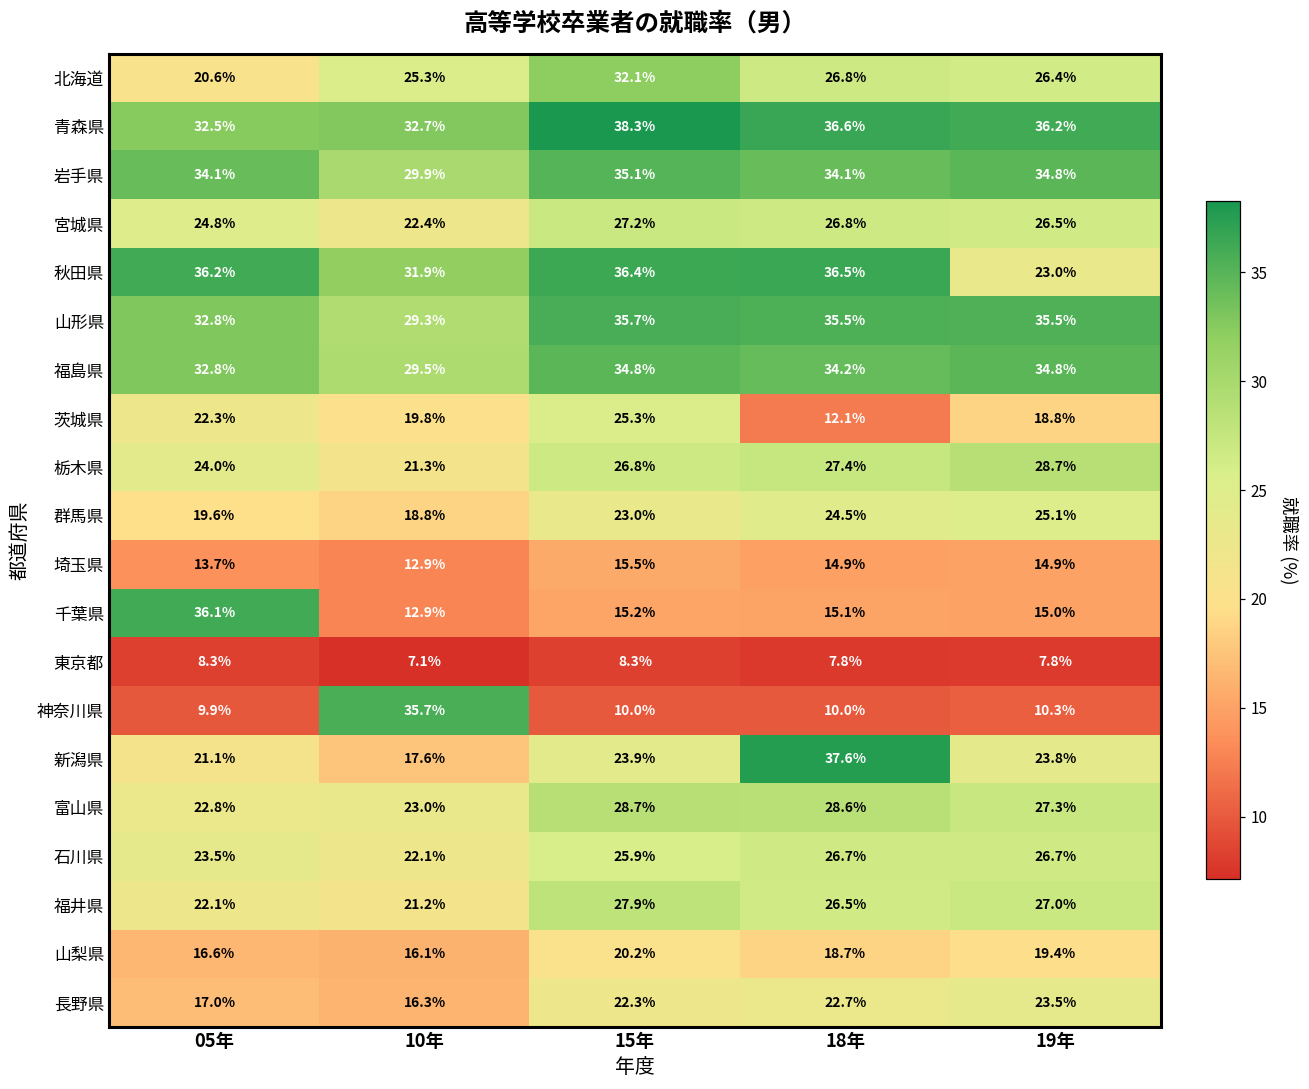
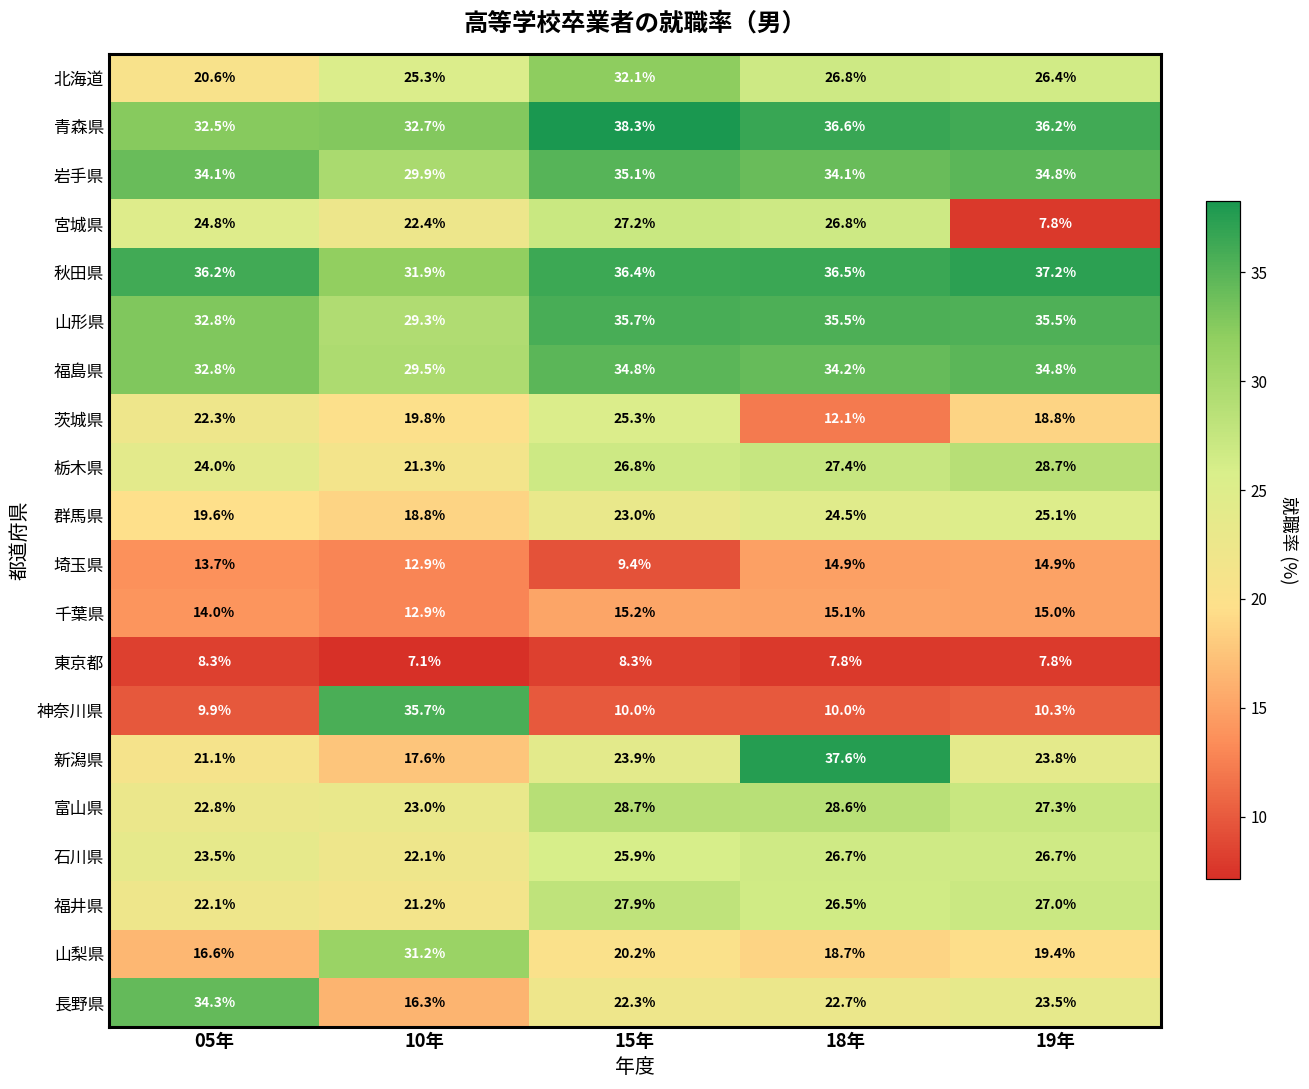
  {
    "北海道": {
      "05年": "20.6%",
      "10年": "25.3%",
      "15年": "32.1%",
      "18年": "26.8%",
      "19年": "26.4%"
    },
    "青森県": {
      "05年": "32.5%",
      "10年": "32.7%",
      "15年": "38.3%",
      "18年": "36.6%",
      "19年": "36.2%"
    },
    "岩手県": {
      "05年": "34.1%",
      "10年": "29.9%",
      "15年": "35.1%",
      "18年": "34.1%",
      "19年": "34.8%"
    },
    "宮城県": {
      "05年": "24.8%",
      "10年": "22.4%",
      "15年": "27.2%",
      "18年": "26.8%",
-     "19年": "26.5%"
+     "19年": "7.8%"
    },
    "秋田県": {
      "05年": "36.2%",
      "10年": "31.9%",
      "15年": "36.4%",
      "18年": "36.5%",
-     "19年": "23.0%"
+     "19年": "37.2%"
    },
    "山形県": {
      "05年": "32.8%",
      "10年": "29.3%",
      "15年": "35.7%",
      "18年": "35.5%",
      "19年": "35.5%"
    },
    "福島県": {
      "05年": "32.8%",
      "10年": "29.5%",
      "15年": "34.8%",
      "18年": "34.2%",
      "19年": "34.8%"
    },
    "茨城県": {
      "05年": "22.3%",
      "10年": "19.8%",
      "15年": "25.3%",
      "18年": "12.1%",
      "19年": "18.8%"
    },
    "栃木県": {
      "05年": "24.0%",
      "10年": "21.3%",
      "15年": "26.8%",
      "18年": "27.4%",
      "19年": "28.7%"
    },
    "群馬県": {
      "05年": "19.6%",
      "10年": "18.8%",
      "15年": "23.0%",
      "18年": "24.5%",
      "19年": "25.1%"
    },
    "埼玉県": {
      "05年": "13.7%",
      "10年": "12.9%",
-     "15年": "15.5%",
+     "15年": "9.4%",
      "18年": "14.9%",
      "19年": "14.9%"
    },
    "千葉県": {
-     "05年": "36.1%",
+     "05年": "14.0%",
      "10年": "12.9%",
      "15年": "15.2%",
      "18年": "15.1%",
      "19年": "15.0%"
    },
    "東京都": {
      "05年": "8.3%",
      "10年": "7.1%",
      "15年": "8.3%",
      "18年": "7.8%",
      "19年": "7.8%"
    },
    "神奈川県": {
      "05年": "9.9%",
      "10年": "35.7%",
      "15年": "10.0%",
      "18年": "10.0%",
      "19年": "10.3%"
    },
    "新潟県": {
      "05年": "21.1%",
      "10年": "17.6%",
      "15年": "23.9%",
      "18年": "37.6%",
      "19年": "23.8%"
    },
    "富山県": {
      "05年": "22.8%",
      "10年": "23.0%",
      "15年": "28.7%",
      "18年": "28.6%",
      "19年": "27.3%"
    },
    "石川県": {
      "05年": "23.5%",
      "10年": "22.1%",
      "15年": "25.9%",
      "18年": "26.7%",
      "19年": "26.7%"
    },
    "福井県": {
      "05年": "22.1%",
      "10年": "21.2%",
      "15年": "27.9%",
      "18年": "26.5%",
      "19年": "27.0%"
    },
    "山梨県": {
      "05年": "16.6%",
-     "10年": "16.1%",
+     "10年": "31.2%",
      "15年": "20.2%",
      "18年": "18.7%",
      "19年": "19.4%"
    },
    "長野県": {
-     "05年": "17.0%",
+     "05年": "34.3%",
      "10年": "16.3%",
      "15年": "22.3%",
      "18年": "22.7%",
      "19年": "23.5%"
    }
  }
